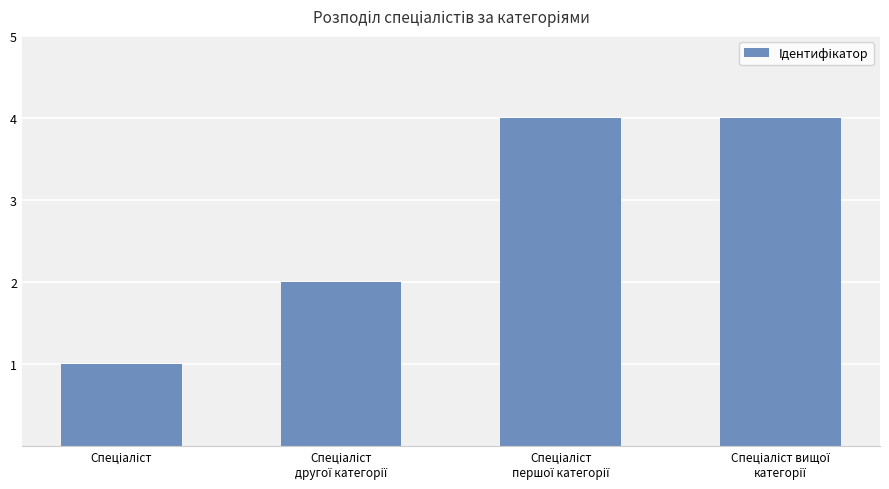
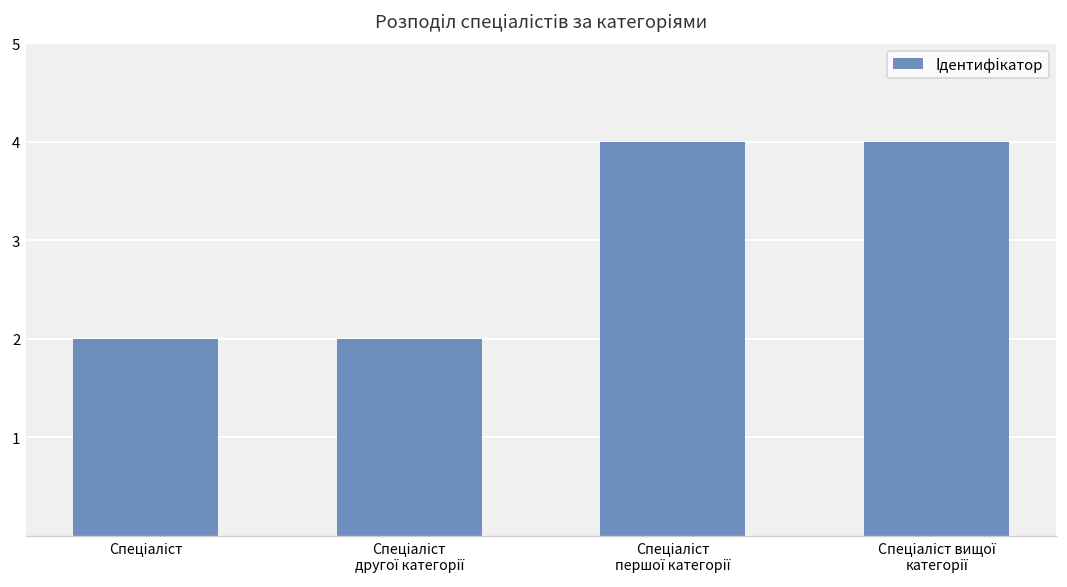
  {
-   "Спеціаліст": 1,
+   "Спеціаліст": 2,
    "Спеціаліст другої категорії": 2,
    "Спеціаліст першої категорії": 4,
    "Спеціаліст вищої категорії": 4
  }
